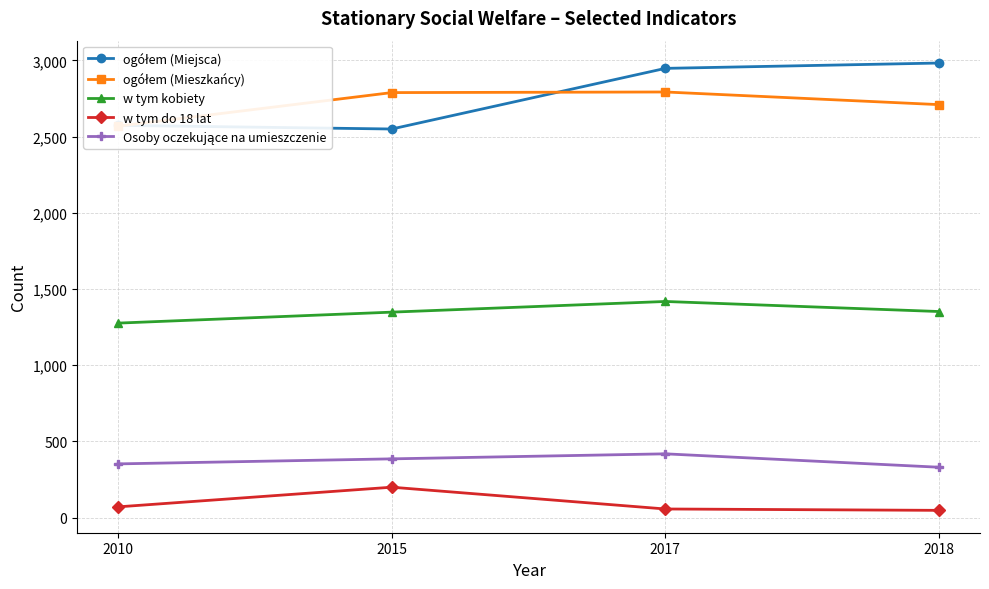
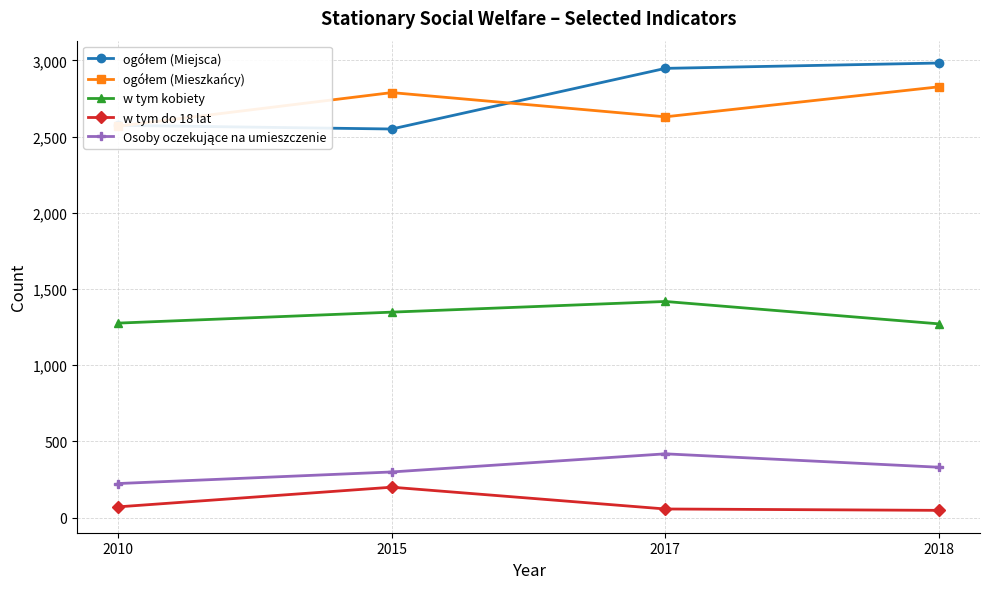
  {
    "ogółem (Miejsca)": {
      "2015": "2,550",
      "2017": "2,950",
      "2018": "2,980"
    },
    "ogółem (Mieszkańcy)": {
      "2015": "2,790",
-     "2017": "2,790",
-     "2018": "2,710"
+     "2017": "2,630",
+     "2018": "2,830"
    },
    "w tym kobiety": {
      "2010": "1,280",
      "2015": "1,350",
      "2017": "1,420",
-     "2018": "1,350"
+     "2018": "1,270"
    },
    "w tym do 18 lat": {
      "2010": "70",
      "2015": "200",
      "2017": "60",
      "2018": "50"
    },
    "Osoby oczekujące na umieszczenie": {
-     "2010": "350",
-     "2015": "390",
+     "2010": "220",
+     "2015": "300",
      "2017": "420",
      "2018": "330"
    }
  }
